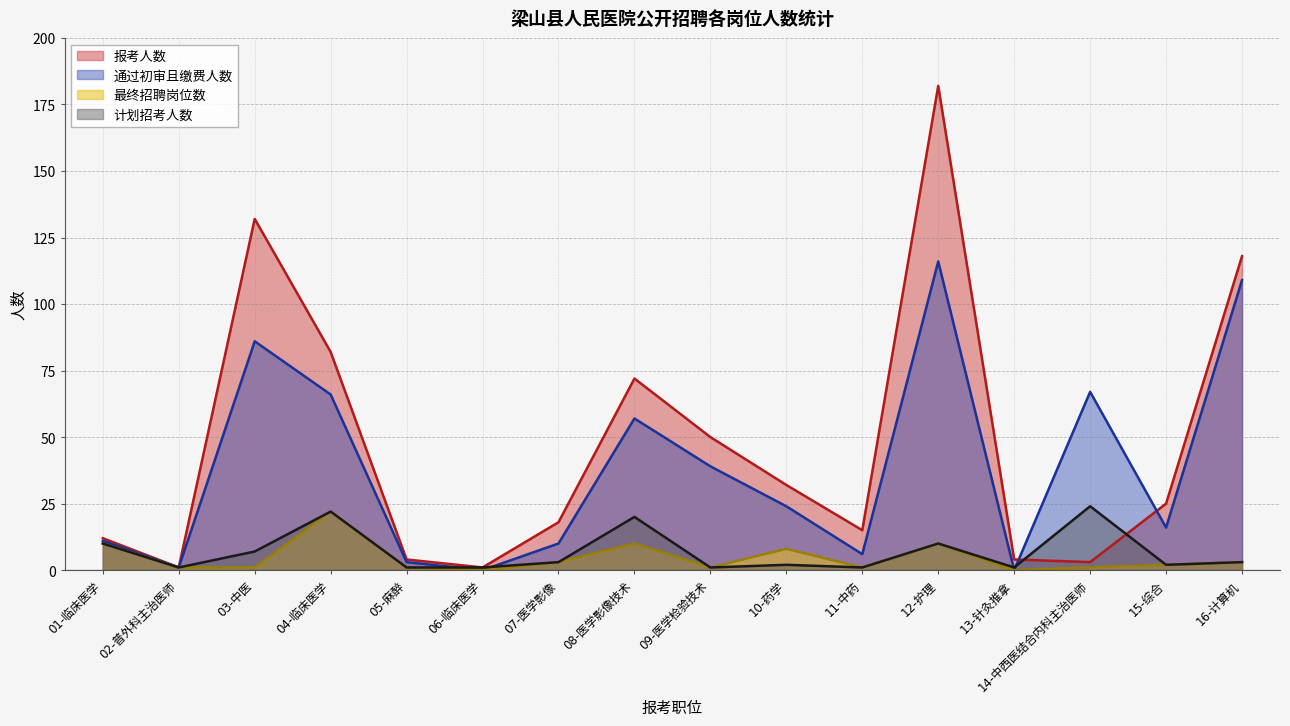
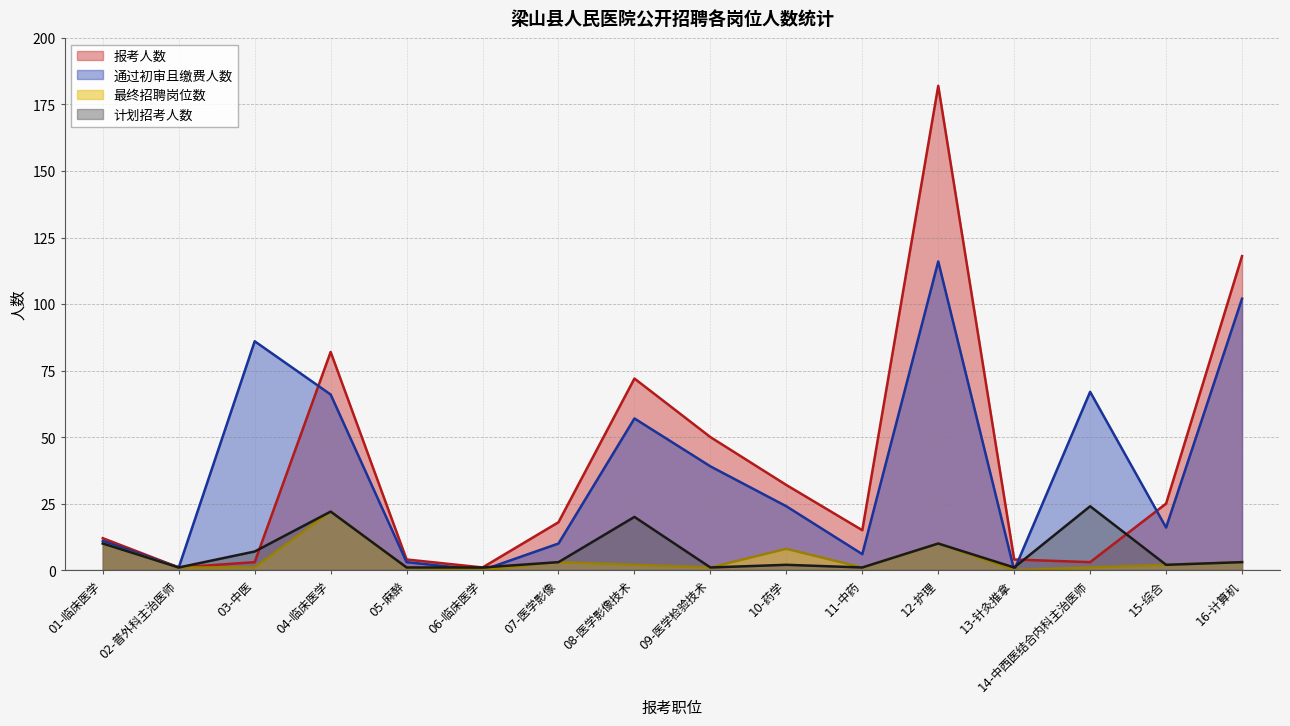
  {
    "报考人数": {
      "01-临床医学": 12,
-     "03-中医": 132,
+     "03-中医": 3,
      "04-临床医学": 82,
      "05-麻醉": 4,
      "07-医学影像": 18,
      "08-医学影像技术": 72,
      "09-医学检验技术": 50,
      "10-药学": 32,
      "11-中药": 15,
      "12-护理": 182,
      "13-针灸推拿": 4,
      "14-中西医结合内科主治医师": 3,
      "15-综合": 25,
      "16-计算机": 118
    },
    "通过初审且缴费人数": {
      "01-临床医学": 11,
      "03-中医": 86,
      "04-临床医学": 66,
      "05-麻醉": 3,
      "07-医学影像": 10,
      "08-医学影像技术": 57,
      "09-医学检验技术": 39,
      "10-药学": 24,
      "11-中药": 6,
      "12-护理": 116,
      "14-中西医结合内科主治医师": 67,
      "15-综合": 16,
-     "16-计算机": 109
+     "16-计算机": 102
    },
    "最终招聘岗位数": {
      "03-中医": 1,
-     "08-医学影像技术": 10,
+     "08-医学影像技术": 2,
      "10-药学": 8,
      "14-中西医结合内科主治医师": 1
    },
    "计划招考人数": {
      "03-中医": 7,
      "08-医学影像技术": 20,
      "10-药学": 2,
      "13-针灸推拿": 1,
      "14-中西医结合内科主治医师": 24
    }
  }
